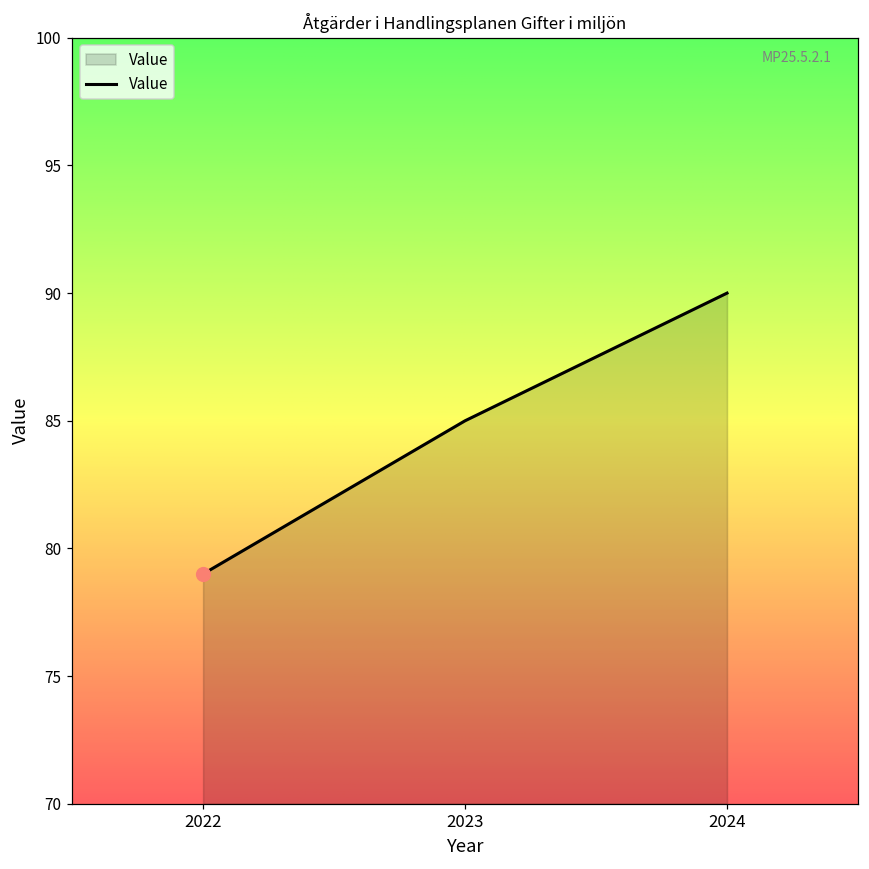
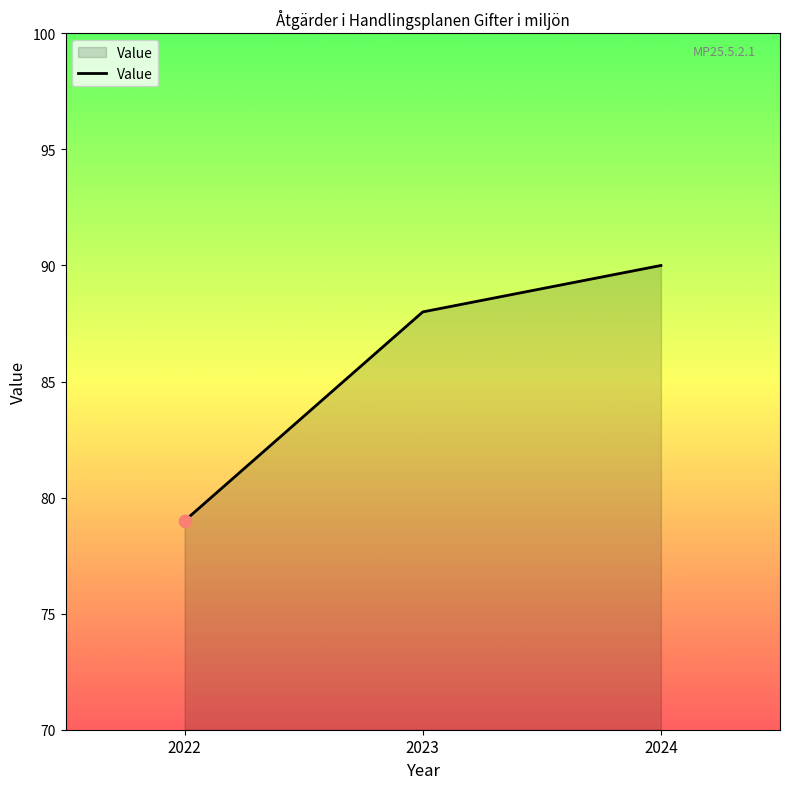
  {
    "Value": {
-     "2023": 85,
+     "2023": 88,
      "2024": 90
    }
  }
